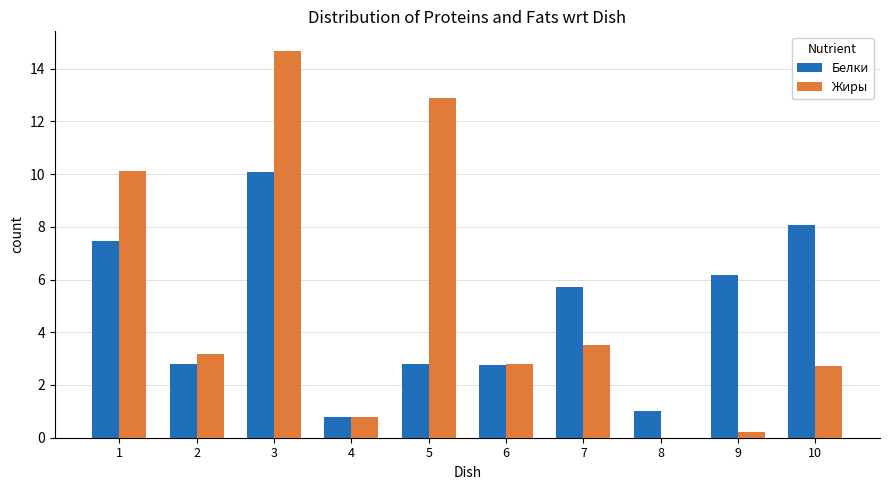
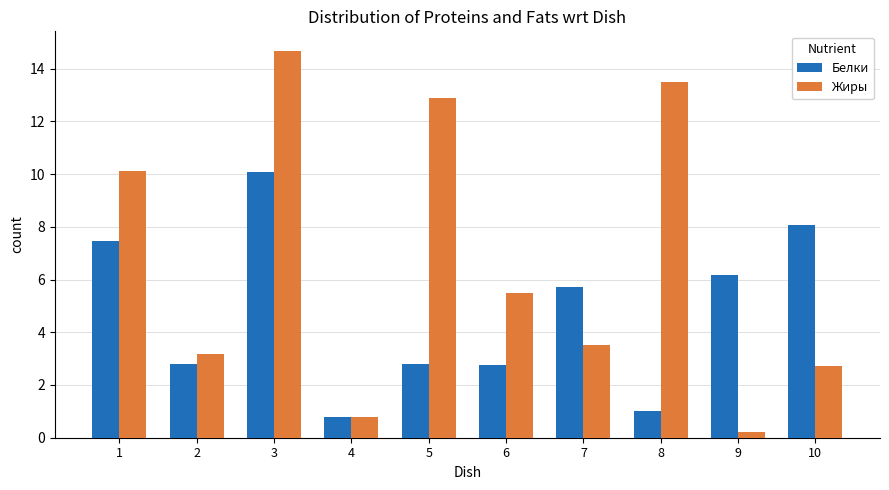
  {
    "Белки": {
      "1": 7.5,
      "2": 2.8,
      "3": 10.1,
      "4": 0.8,
      "5": 2.8,
      "6": 2.8,
      "7": 5.7,
      "8": 1.0,
      "9": 6.2,
      "10": 8.1
    },
    "Жиры": {
      "1": 10.1,
      "2": 3.2,
      "3": 14.7,
      "4": 0.8,
      "5": 12.9,
-     "6": 2.8,
+     "6": 5.5,
      "7": 3.5,
-     "8": 0.0,
+     "8": 13.5,
      "9": 0.2,
      "10": 2.7
    }
  }
